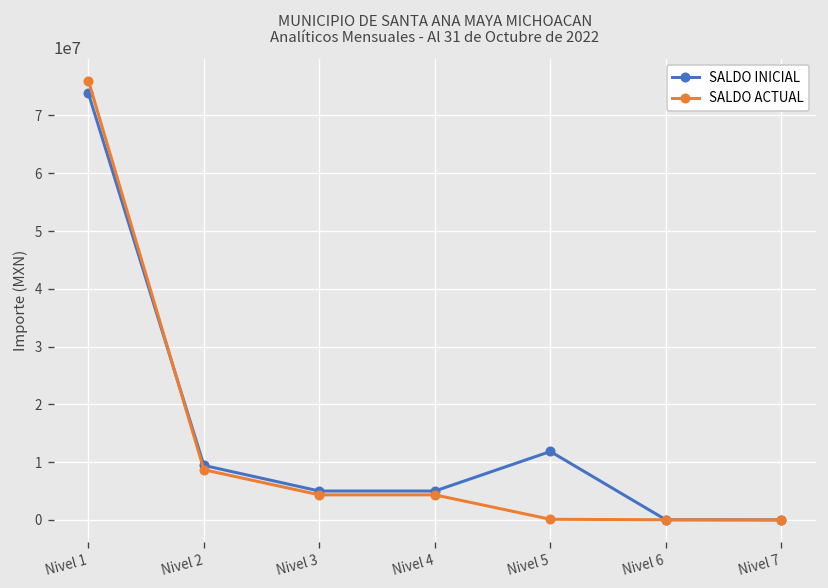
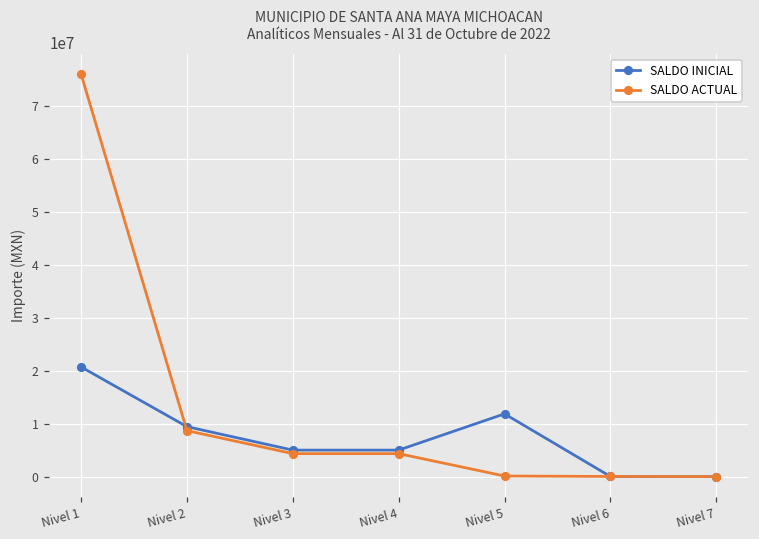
  {
    "SALDO INICIAL": {
-     "Nivel 1": 74000000,
+     "Nivel 1": 21000000,
      "Nivel 2": 9000000,
      "Nivel 3": 5000000,
      "Nivel 4": 5000000,
      "Nivel 5": 12000000
    },
    "SALDO ACTUAL": {
      "Nivel 1": 76000000,
      "Nivel 2": 9000000,
      "Nivel 3": 4000000,
      "Nivel 4": 4000000,
      "Nivel 5": 0
    }
  }
